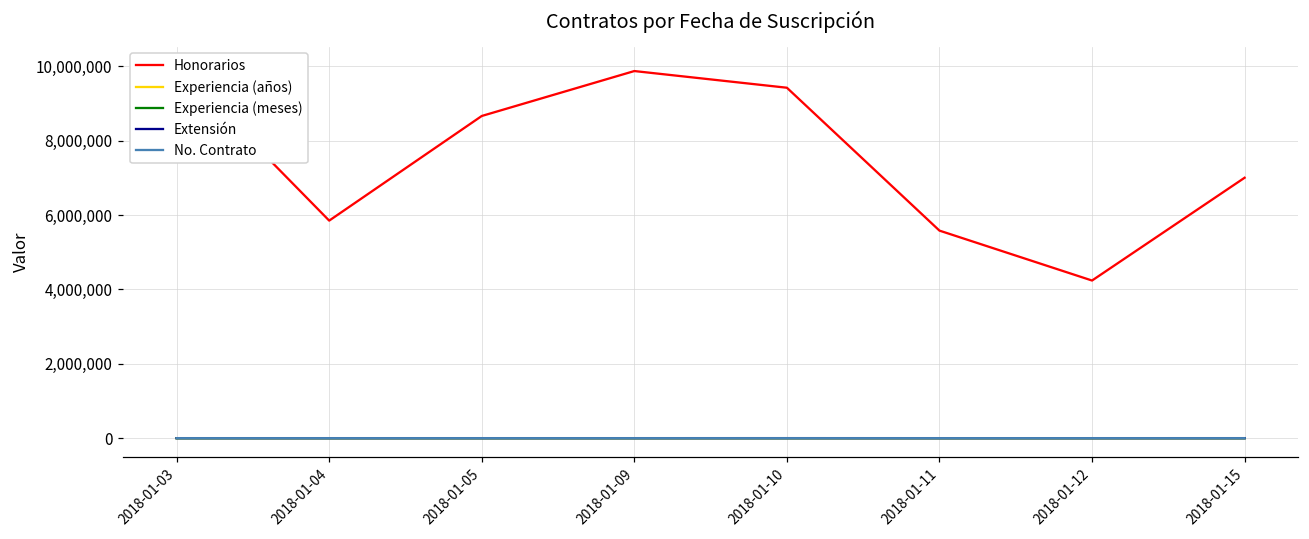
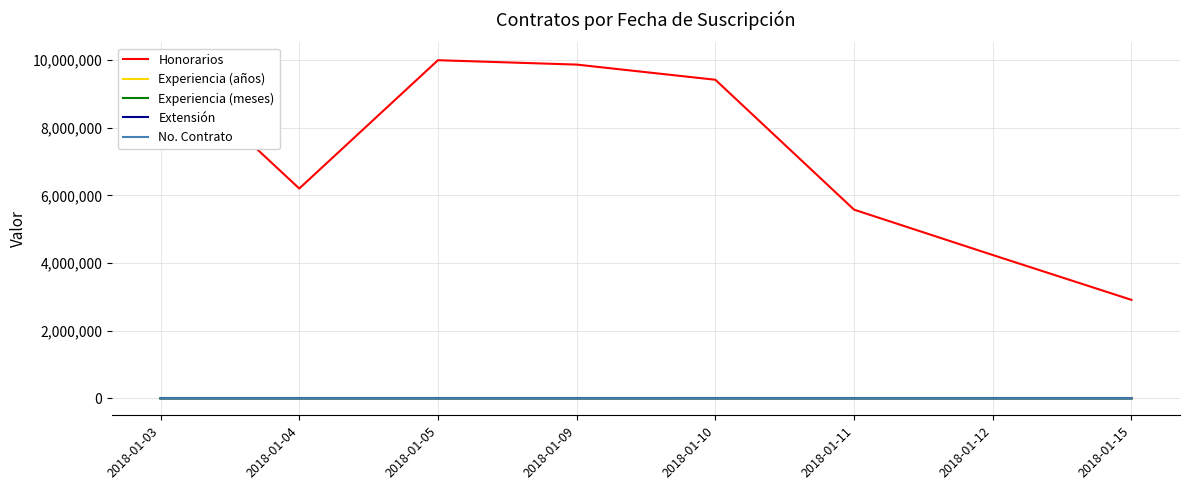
  {
    "Honorarios": {
-     "2018-01-04": "5,800,000",
-     "2018-01-05": "8,700,000",
+     "2018-01-04": "6,200,000",
+     "2018-01-05": "10,000,000",
      "2018-01-09": "9,900,000",
      "2018-01-10": "9,400,000",
      "2018-01-11": "5,600,000",
      "2018-01-12": "4,200,000",
-     "2018-01-15": "7,000,000"
+     "2018-01-15": "2,900,000"
    },
    "No. Contrato": {
      "2018-01-03": "0",
      "2018-01-04": "0",
      "2018-01-05": "0",
      "2018-01-09": "0",
      "2018-01-10": "0",
      "2018-01-11": "0",
      "2018-01-12": "0",
      "2018-01-15": "0"
    }
  }
